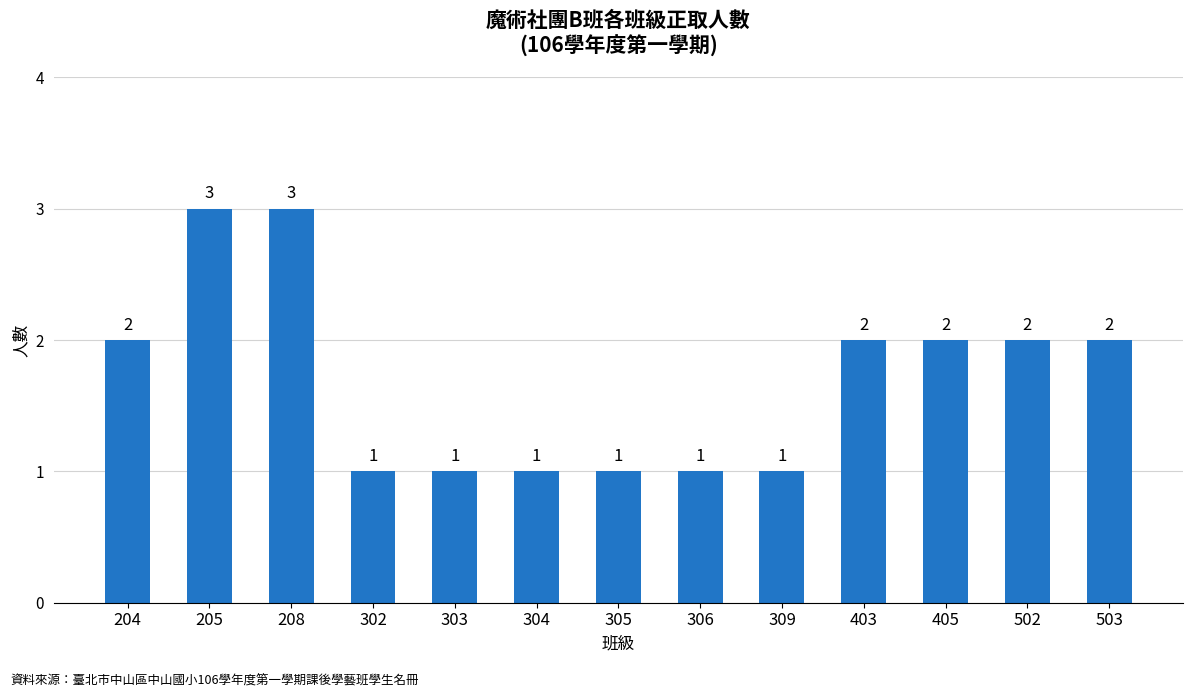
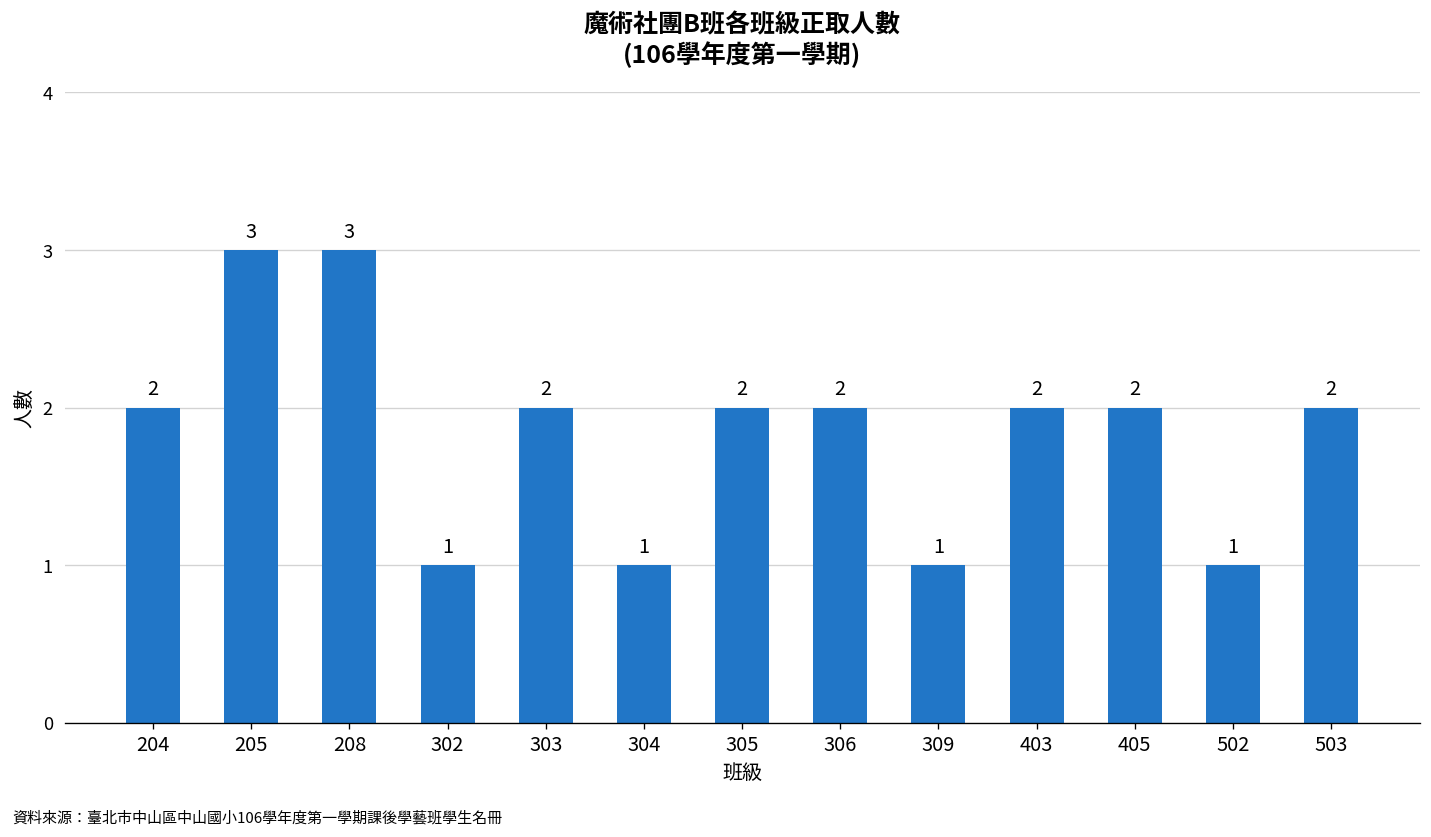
  {
    "204": 2,
    "205": 3,
    "208": 3,
    "302": 1,
-   "303": 1,
+   "303": 2,
    "304": 1,
-   "305": 1,
-   "306": 1,
+   "305": 2,
+   "306": 2,
    "309": 1,
    "403": 2,
    "405": 2,
-   "502": 2,
+   "502": 1,
    "503": 2
  }
